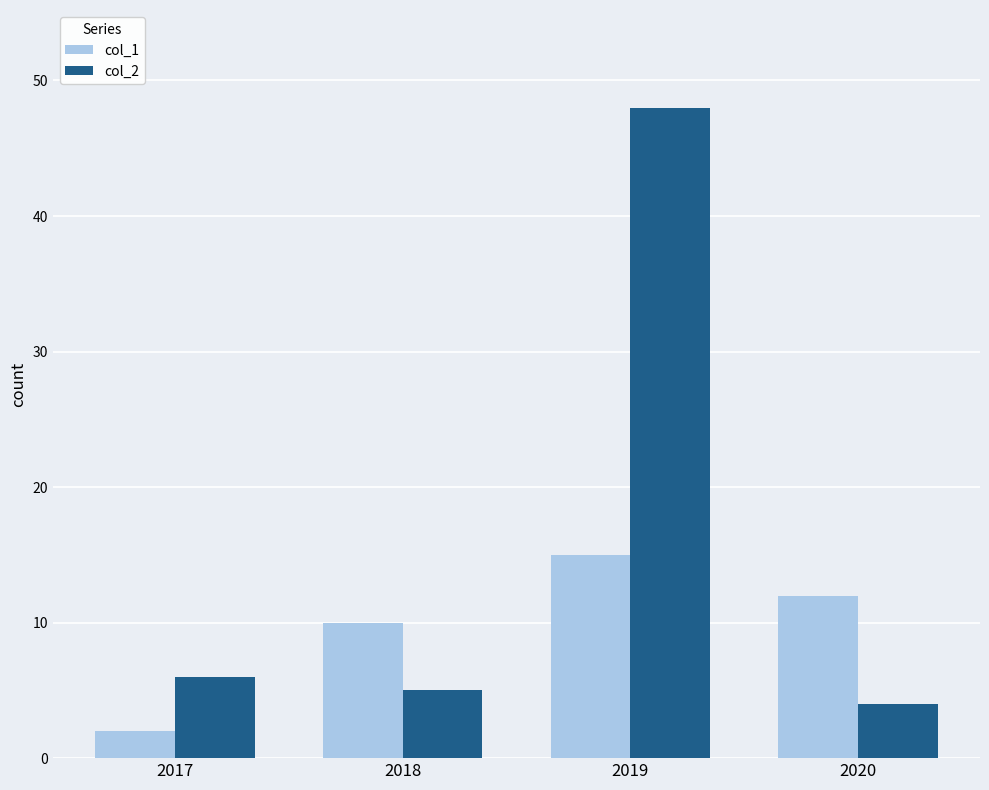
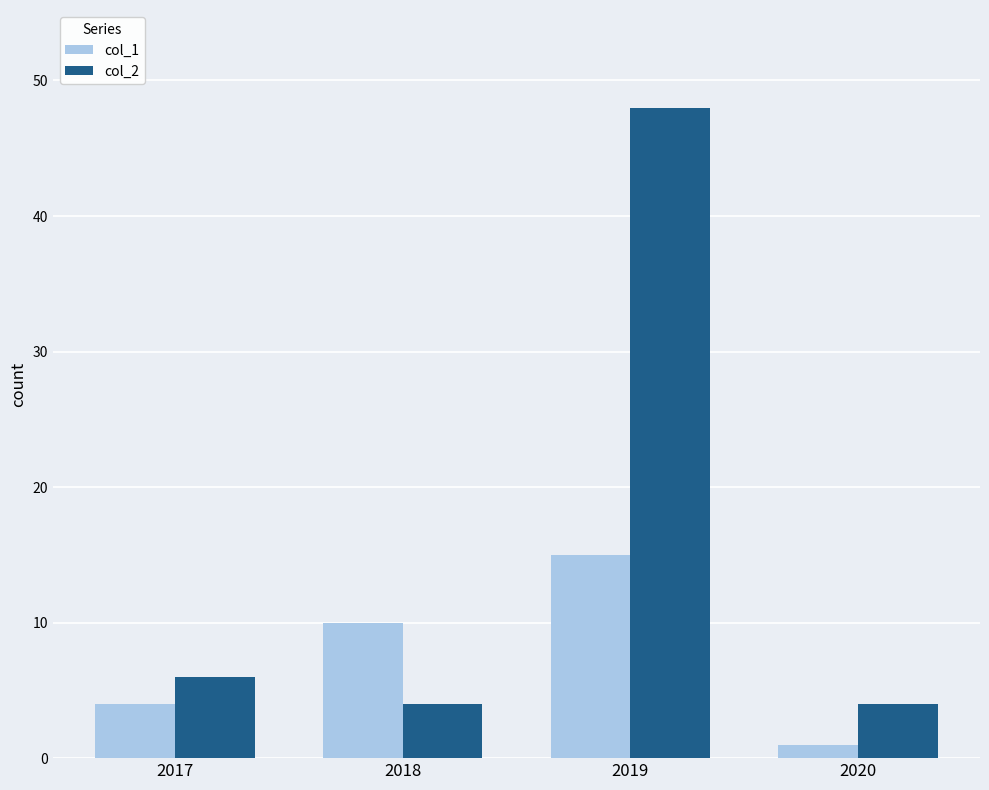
  {
    "col_1": {
-     "2017": 2,
+     "2017": 4,
      "2018": 10,
      "2019": 15,
-     "2020": 12
+     "2020": 1
    },
    "col_2": {
      "2017": 6,
-     "2018": 5,
+     "2018": 4,
      "2019": 48,
      "2020": 4
    }
  }
